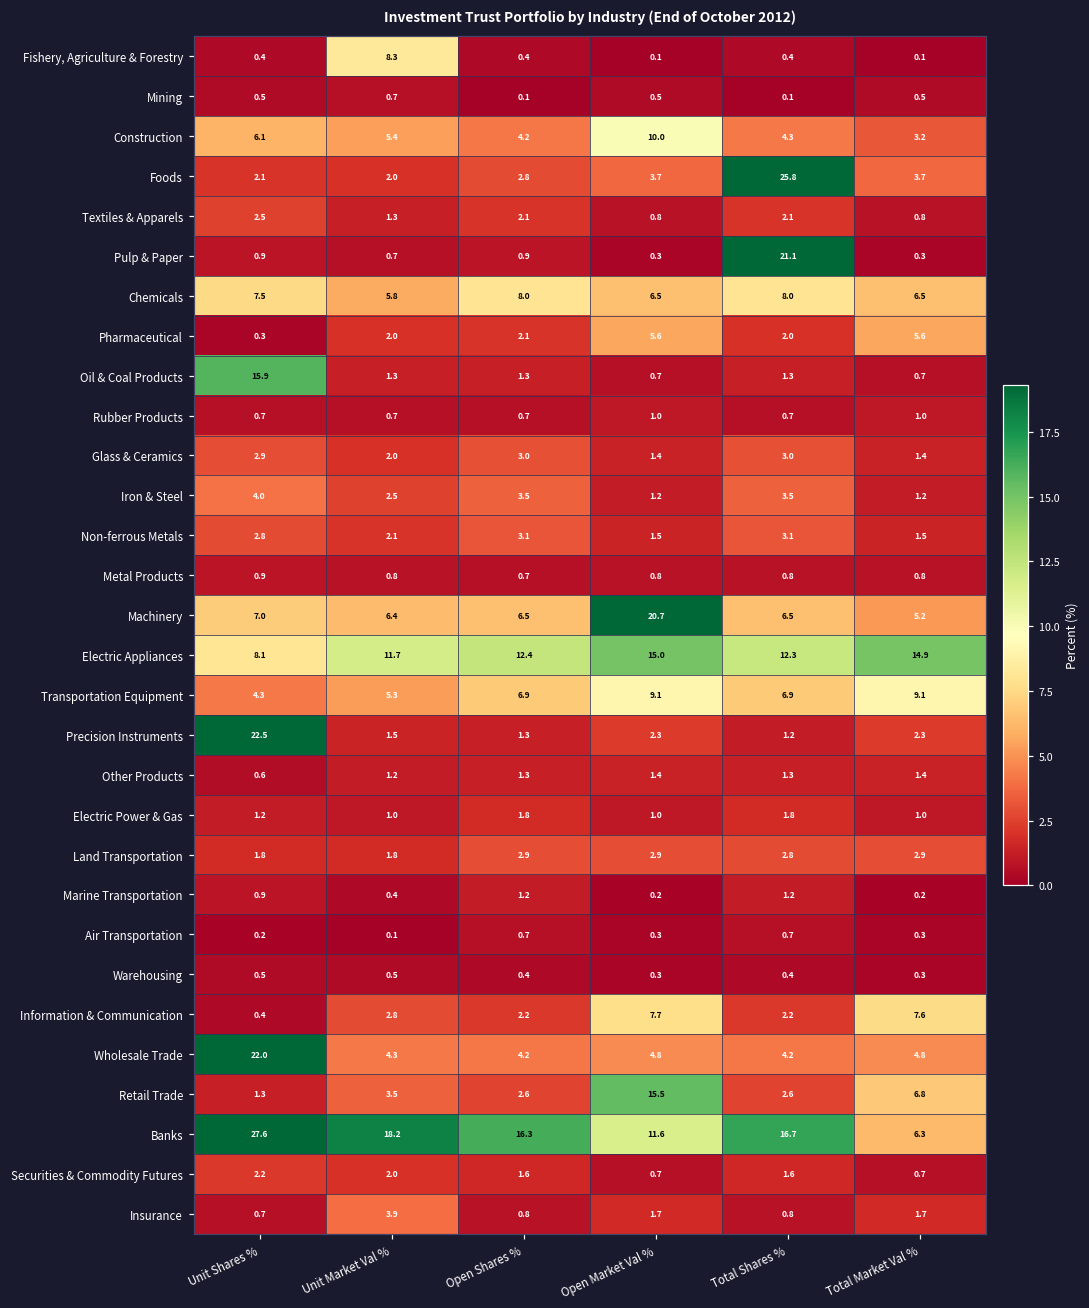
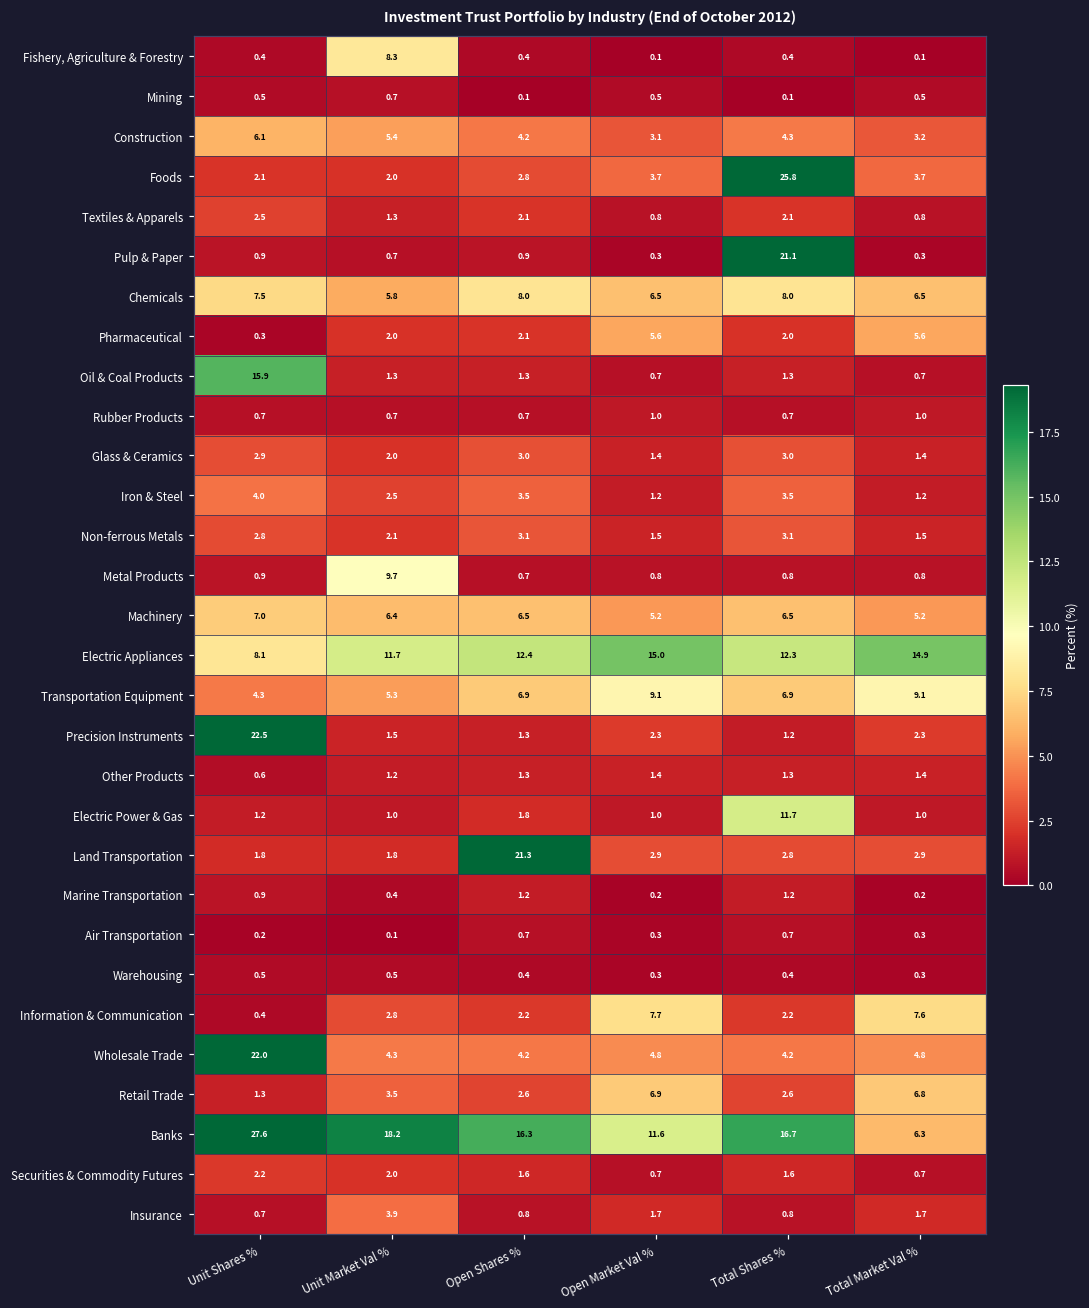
  {
    "Fishery, Agriculture & Forestry": {
      "Unit Shares %": 0.4,
      "Unit Market Val %": 8.3,
      "Open Shares %": 0.4,
      "Open Market Val %": 0.1,
      "Total Shares %": 0.4,
      "Total Market Val %": 0.1
    },
    "Mining": {
      "Unit Shares %": 0.5,
      "Unit Market Val %": 0.7,
      "Open Shares %": 0.1,
      "Open Market Val %": 0.5,
      "Total Shares %": 0.1,
      "Total Market Val %": 0.5
    },
    "Construction": {
      "Unit Shares %": 6.1,
      "Unit Market Val %": 5.4,
      "Open Shares %": 4.2,
-     "Open Market Val %": 10.0,
+     "Open Market Val %": 3.1,
      "Total Shares %": 4.3,
      "Total Market Val %": 3.2
    },
    "Foods": {
      "Unit Shares %": 2.1,
      "Unit Market Val %": 2.0,
      "Open Shares %": 2.8,
      "Open Market Val %": 3.7,
      "Total Shares %": 25.8,
      "Total Market Val %": 3.7
    },
    "Textiles & Apparels": {
      "Unit Shares %": 2.5,
      "Unit Market Val %": 1.3,
      "Open Shares %": 2.1,
      "Open Market Val %": 0.8,
      "Total Shares %": 2.1,
      "Total Market Val %": 0.8
    },
    "Pulp & Paper": {
      "Unit Shares %": 0.9,
      "Unit Market Val %": 0.7,
      "Open Shares %": 0.9,
      "Open Market Val %": 0.3,
      "Total Shares %": 21.1,
      "Total Market Val %": 0.3
    },
    "Chemicals": {
      "Unit Shares %": 7.5,
      "Unit Market Val %": 5.8,
      "Open Shares %": 8.0,
      "Open Market Val %": 6.5,
      "Total Shares %": 8.0,
      "Total Market Val %": 6.5
    },
    "Pharmaceutical": {
      "Unit Shares %": 0.3,
      "Unit Market Val %": 2.0,
      "Open Shares %": 2.1,
      "Open Market Val %": 5.6,
      "Total Shares %": 2.0,
      "Total Market Val %": 5.6
    },
    "Oil & Coal Products": {
      "Unit Shares %": 15.9,
      "Unit Market Val %": 1.3,
      "Open Shares %": 1.3,
      "Open Market Val %": 0.7,
      "Total Shares %": 1.3,
      "Total Market Val %": 0.7
    },
    "Rubber Products": {
      "Unit Shares %": 0.7,
      "Unit Market Val %": 0.7,
      "Open Shares %": 0.7,
      "Open Market Val %": 1.0,
      "Total Shares %": 0.7,
      "Total Market Val %": 1.0
    },
    "Glass & Ceramics": {
      "Unit Shares %": 2.9,
      "Unit Market Val %": 2.0,
      "Open Shares %": 3.0,
      "Open Market Val %": 1.4,
      "Total Shares %": 3.0,
      "Total Market Val %": 1.4
    },
    "Iron & Steel": {
      "Unit Shares %": 4.0,
      "Unit Market Val %": 2.5,
      "Open Shares %": 3.5,
      "Open Market Val %": 1.2,
      "Total Shares %": 3.5,
      "Total Market Val %": 1.2
    },
    "Non-ferrous Metals": {
      "Unit Shares %": 2.8,
      "Unit Market Val %": 2.1,
      "Open Shares %": 3.1,
      "Open Market Val %": 1.5,
      "Total Shares %": 3.1,
      "Total Market Val %": 1.5
    },
    "Metal Products": {
      "Unit Shares %": 0.9,
-     "Unit Market Val %": 0.8,
+     "Unit Market Val %": 9.7,
      "Open Shares %": 0.7,
      "Open Market Val %": 0.8,
      "Total Shares %": 0.8,
      "Total Market Val %": 0.8
    },
    "Machinery": {
      "Unit Shares %": 7.0,
      "Unit Market Val %": 6.4,
      "Open Shares %": 6.5,
-     "Open Market Val %": 20.7,
+     "Open Market Val %": 5.2,
      "Total Shares %": 6.5,
      "Total Market Val %": 5.2
    },
    "Electric Appliances": {
      "Unit Shares %": 8.1,
      "Unit Market Val %": 11.7,
      "Open Shares %": 12.4,
      "Open Market Val %": 15.0,
      "Total Shares %": 12.3,
      "Total Market Val %": 14.9
    },
    "Transportation Equipment": {
      "Unit Shares %": 4.3,
      "Unit Market Val %": 5.3,
      "Open Shares %": 6.9,
      "Open Market Val %": 9.1,
      "Total Shares %": 6.9,
      "Total Market Val %": 9.1
    },
    "Precision Instruments": {
      "Unit Shares %": 22.5,
      "Unit Market Val %": 1.5,
      "Open Shares %": 1.3,
      "Open Market Val %": 2.3,
      "Total Shares %": 1.2,
      "Total Market Val %": 2.3
    },
    "Other Products": {
      "Unit Shares %": 0.6,
      "Unit Market Val %": 1.2,
      "Open Shares %": 1.3,
      "Open Market Val %": 1.4,
      "Total Shares %": 1.3,
      "Total Market Val %": 1.4
    },
    "Electric Power & Gas": {
      "Unit Shares %": 1.2,
      "Unit Market Val %": 1.0,
      "Open Shares %": 1.8,
      "Open Market Val %": 1.0,
-     "Total Shares %": 1.8,
+     "Total Shares %": 11.7,
      "Total Market Val %": 1.0
    },
    "Land Transportation": {
      "Unit Shares %": 1.8,
      "Unit Market Val %": 1.8,
-     "Open Shares %": 2.9,
+     "Open Shares %": 21.3,
      "Open Market Val %": 2.9,
      "Total Shares %": 2.8,
      "Total Market Val %": 2.9
    },
    "Marine Transportation": {
      "Unit Shares %": 0.9,
      "Unit Market Val %": 0.4,
      "Open Shares %": 1.2,
      "Open Market Val %": 0.2,
      "Total Shares %": 1.2,
      "Total Market Val %": 0.2
    },
    "Air Transportation": {
      "Unit Shares %": 0.2,
      "Unit Market Val %": 0.1,
      "Open Shares %": 0.7,
      "Open Market Val %": 0.3,
      "Total Shares %": 0.7,
      "Total Market Val %": 0.3
    },
    "Warehousing": {
      "Unit Shares %": 0.5,
      "Unit Market Val %": 0.5,
      "Open Shares %": 0.4,
      "Open Market Val %": 0.3,
      "Total Shares %": 0.4,
      "Total Market Val %": 0.3
    },
    "Information & Communication": {
      "Unit Shares %": 0.4,
      "Unit Market Val %": 2.8,
      "Open Shares %": 2.2,
      "Open Market Val %": 7.7,
      "Total Shares %": 2.2,
      "Total Market Val %": 7.6
    },
    "Wholesale Trade": {
      "Unit Shares %": 22.0,
      "Unit Market Val %": 4.3,
      "Open Shares %": 4.2,
      "Open Market Val %": 4.8,
      "Total Shares %": 4.2,
      "Total Market Val %": 4.8
    },
    "Retail Trade": {
      "Unit Shares %": 1.3,
      "Unit Market Val %": 3.5,
      "Open Shares %": 2.6,
-     "Open Market Val %": 15.5,
+     "Open Market Val %": 6.9,
      "Total Shares %": 2.6,
      "Total Market Val %": 6.8
    },
    "Banks": {
      "Unit Shares %": 27.6,
      "Unit Market Val %": 18.2,
      "Open Shares %": 16.3,
      "Open Market Val %": 11.6,
      "Total Shares %": 16.7,
      "Total Market Val %": 6.3
    },
    "Securities & Commodity Futures": {
      "Unit Shares %": 2.2,
      "Unit Market Val %": 2.0,
      "Open Shares %": 1.6,
      "Open Market Val %": 0.7,
      "Total Shares %": 1.6,
      "Total Market Val %": 0.7
    },
    "Insurance": {
      "Unit Shares %": 0.7,
      "Unit Market Val %": 3.9,
      "Open Shares %": 0.8,
      "Open Market Val %": 1.7,
      "Total Shares %": 0.8,
      "Total Market Val %": 1.7
    }
  }
